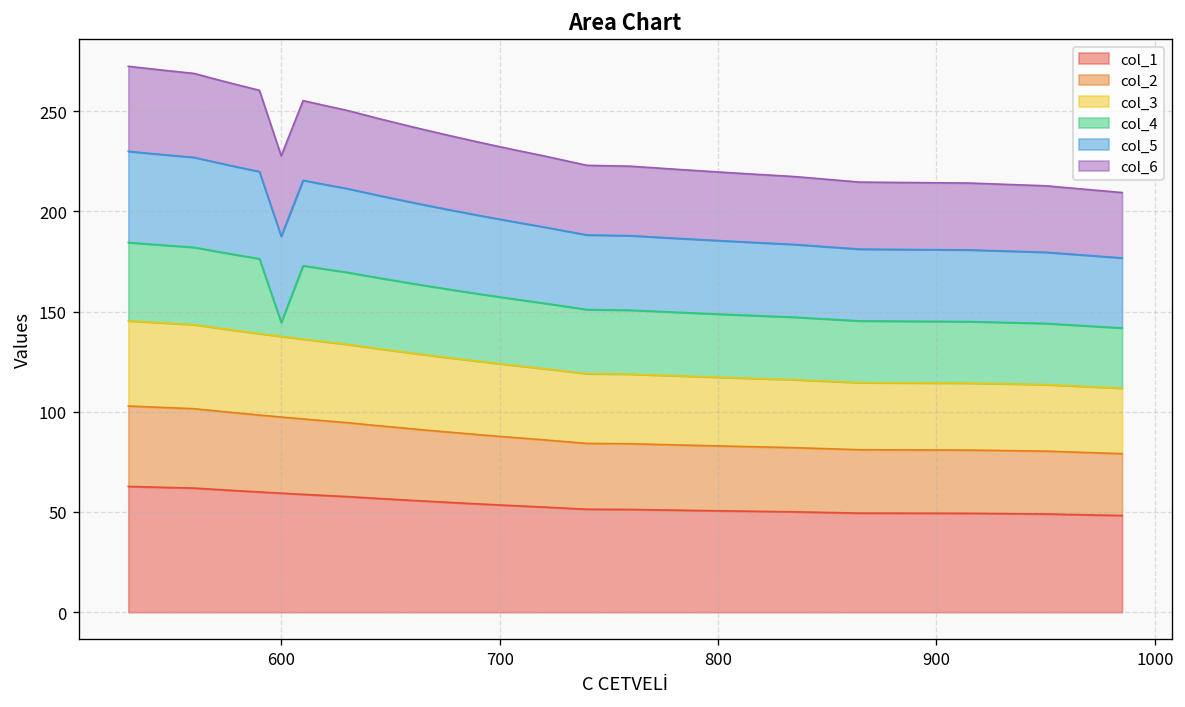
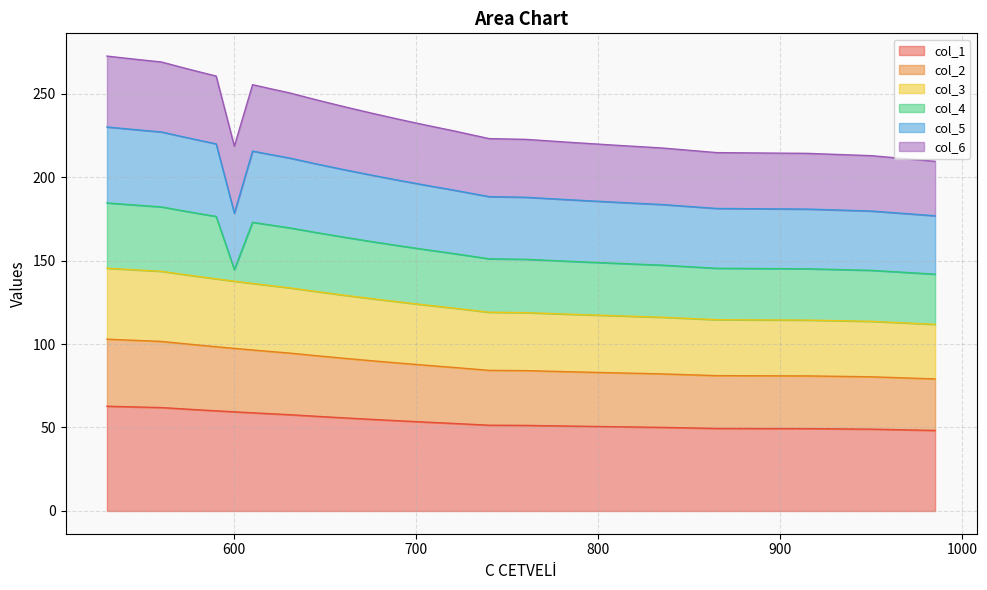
  {
    "col_4": {
      "600": 7
    },
    "col_5": {
-     "600": 43
+     "600": 34
    },
    "col_6": {
      "600": 40
    }
  }
